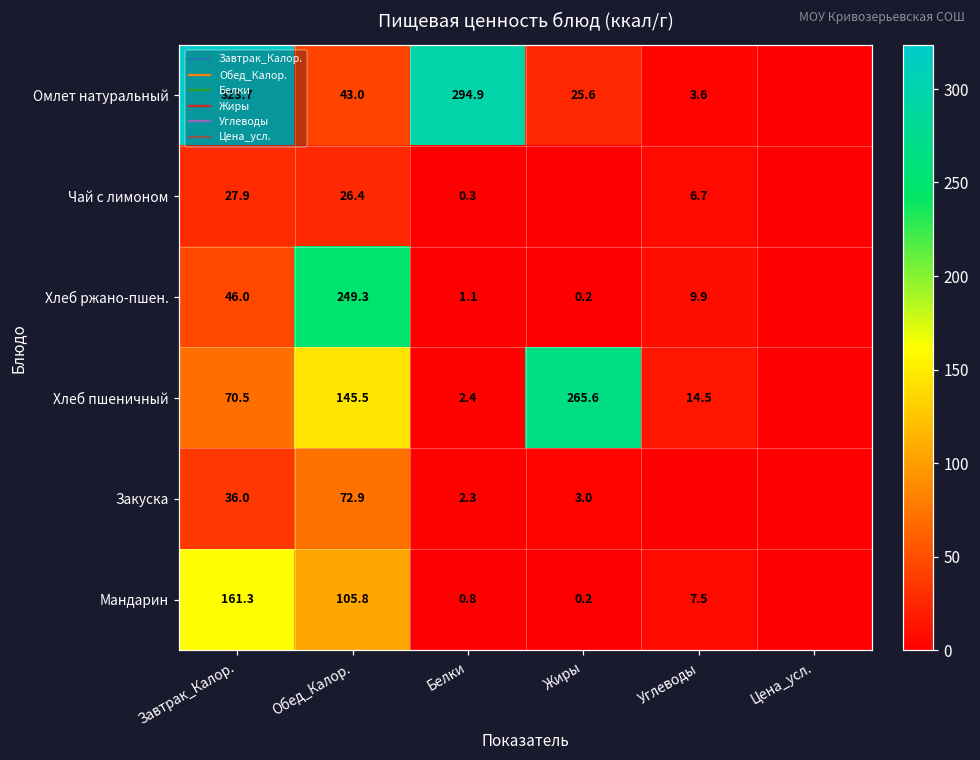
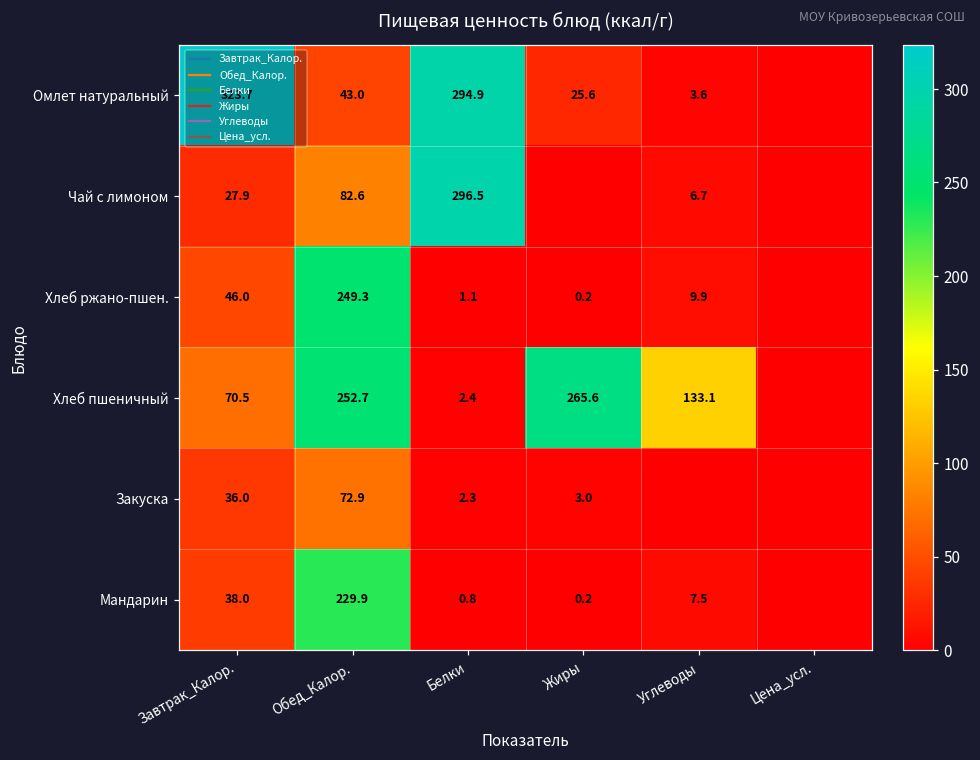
  {
    "Омлет натуральный": {
      "Обед_Калор.": 43.0,
      "Белки": 294.9,
      "Жиры": 25.6,
      "Углеводы": 3.6
    },
    "Чай с лимоном": {
      "Завтрак_Калор.": 27.9,
-     "Обед_Калор.": 26.4,
-     "Белки": 0.3,
+     "Обед_Калор.": 82.6,
+     "Белки": 296.5,
      "Углеводы": 6.7
    },
    "Хлеб ржано-пшен.": {
      "Завтрак_Калор.": 46.0,
      "Обед_Калор.": 249.3,
      "Белки": 1.1,
      "Жиры": 0.2,
      "Углеводы": 9.9
    },
    "Хлеб пшеничный": {
      "Завтрак_Калор.": 70.5,
-     "Обед_Калор.": 145.5,
+     "Обед_Калор.": 252.7,
      "Белки": 2.4,
      "Жиры": 265.6,
-     "Углеводы": 14.5
+     "Углеводы": 133.1
    },
    "Закуска": {
      "Завтрак_Калор.": 36.0,
      "Обед_Калор.": 72.9,
      "Белки": 2.3,
      "Жиры": 3.0
    },
    "Мандарин": {
-     "Завтрак_Калор.": 161.3,
-     "Обед_Калор.": 105.8,
+     "Завтрак_Калор.": 38.0,
+     "Обед_Калор.": 229.9,
      "Белки": 0.8,
      "Жиры": 0.2,
      "Углеводы": 7.5
    }
  }
